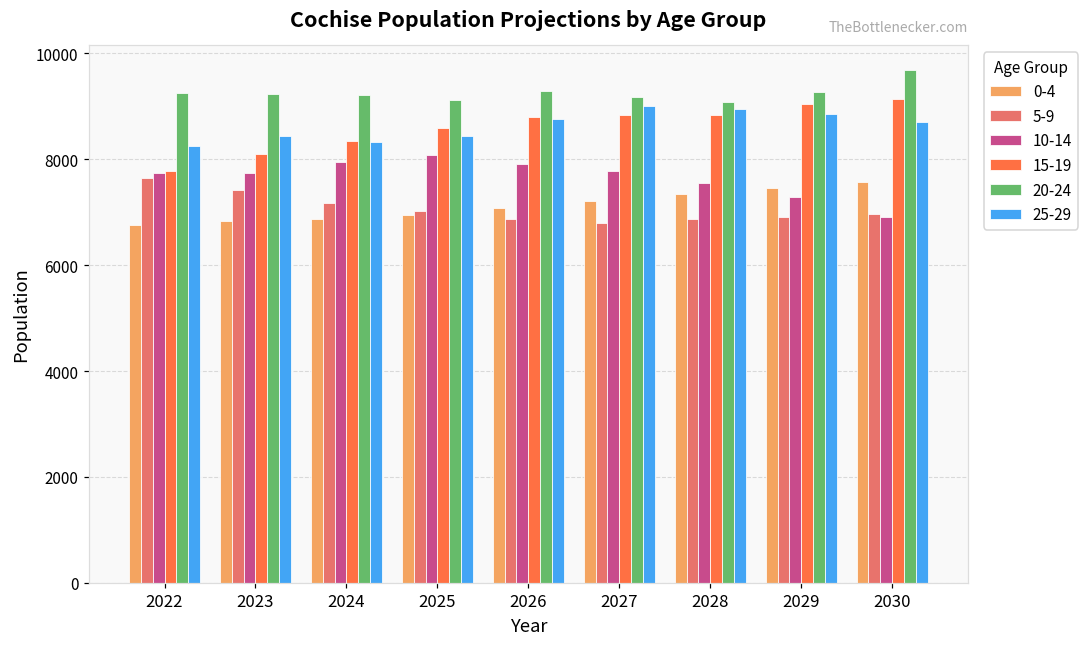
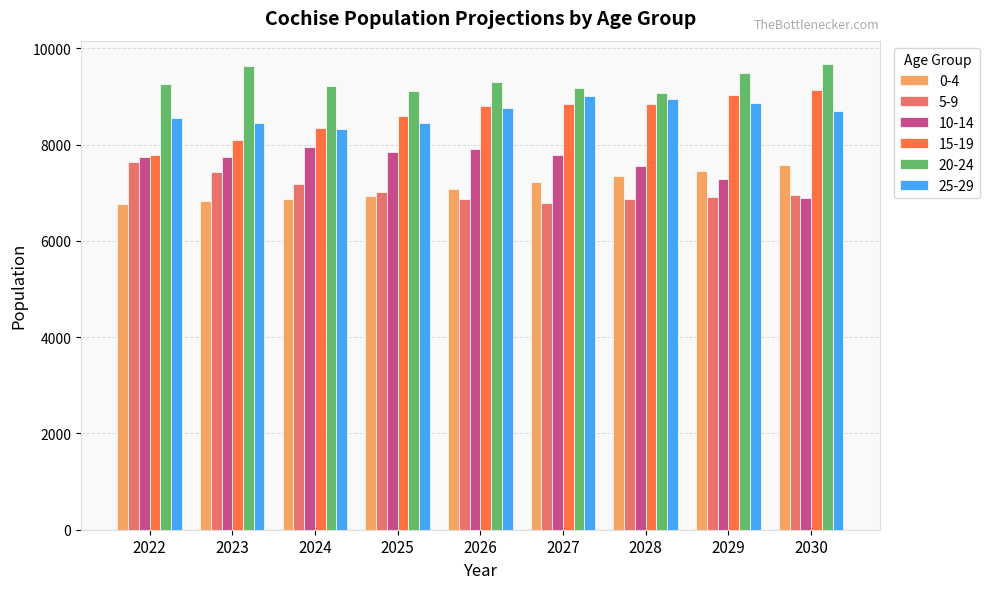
  {
    "10-14": {
      "2022": 7700,
      "2023": 7700,
      "2024": 8000,
-     "2025": 8100,
+     "2025": 7800,
      "2026": 7900,
      "2027": 7800,
      "2028": 7600,
      "2029": 7300,
      "2030": 6900
    },
    "20-24": {
      "2022": 9300,
-     "2023": 9200,
+     "2023": 9600,
      "2024": 9200,
      "2025": 9100,
      "2026": 9300,
      "2027": 9200,
      "2028": 9100,
-     "2029": 9300,
+     "2029": 9500,
      "2030": 9700
    },
    "25-29": {
-     "2022": 8200,
+     "2022": 8600,
      "2023": 8400,
      "2024": 8300,
      "2025": 8400,
      "2026": 8800,
      "2027": 9000,
      "2028": 8900,
      "2029": 8900,
      "2030": 8700
    }
  }
